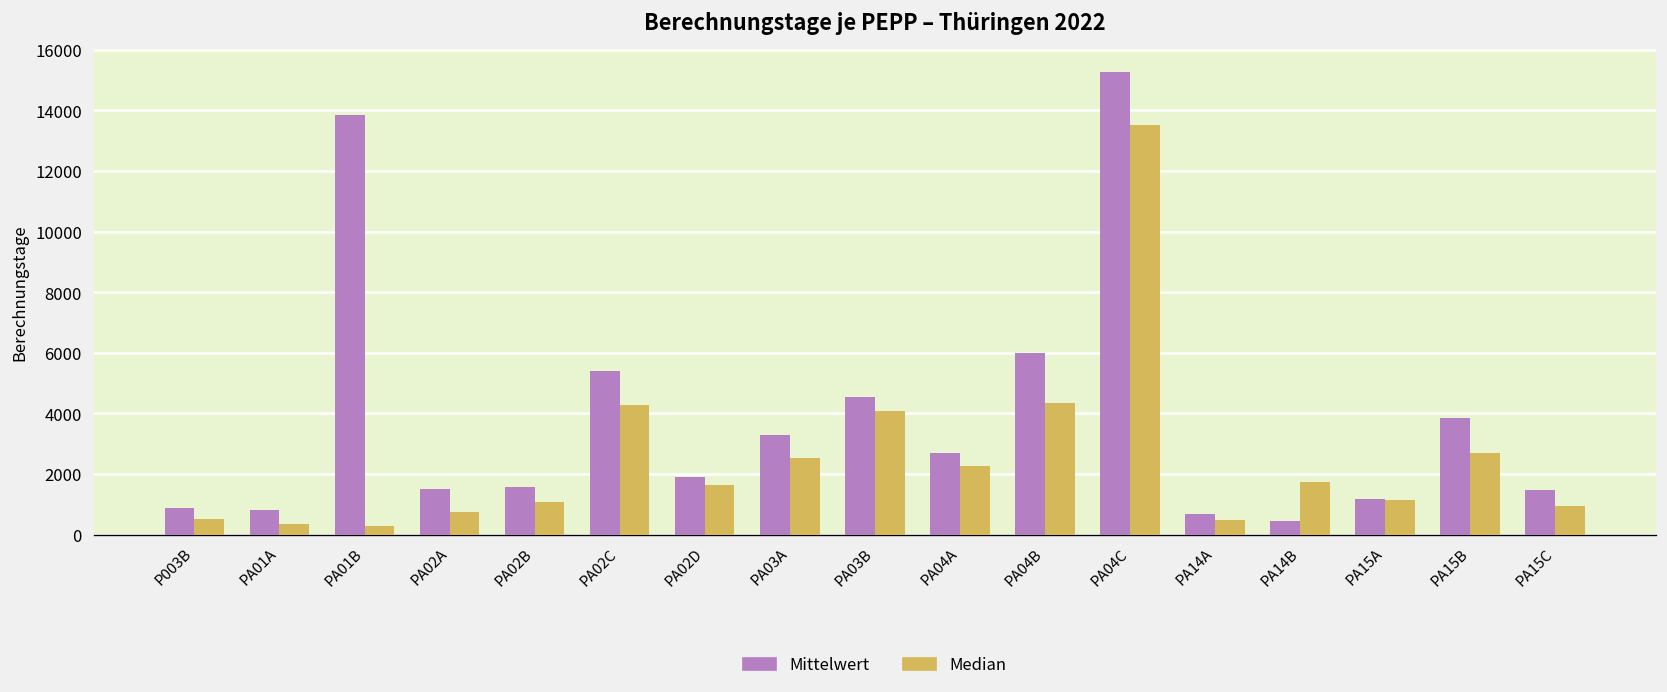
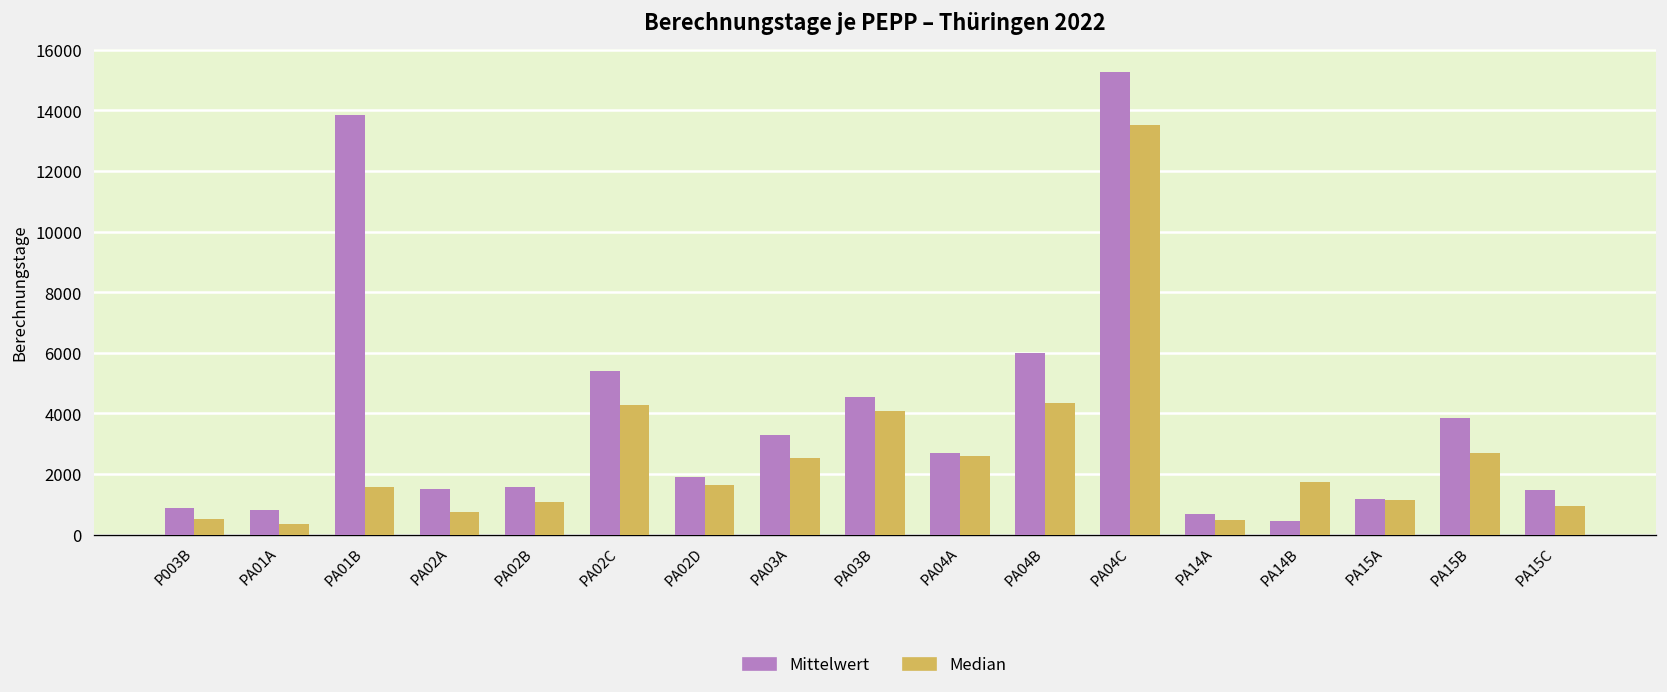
  {
    "Mittelwert": {
      "P003B": 900,
      "PA01A": 800,
      "PA01B": 13800,
      "PA02A": 1500,
      "PA02B": 1600,
      "PA02C": 5400,
      "PA02D": 1900,
      "PA03A": 3300,
      "PA03B": 4600,
      "PA04A": 2700,
      "PA04B": 6000,
      "PA04C": 15300,
      "PA14A": 700,
      "PA14B": 500,
      "PA15A": 1200,
      "PA15B": 3800,
      "PA15C": 1500
    },
    "Median": {
      "P003B": 500,
      "PA01A": 400,
-     "PA01B": 300,
+     "PA01B": 1600,
      "PA02A": 700,
      "PA02B": 1100,
      "PA02C": 4300,
      "PA02D": 1700,
      "PA03A": 2500,
      "PA03B": 4100,
-     "PA04A": 2300,
+     "PA04A": 2600,
      "PA04B": 4300,
      "PA04C": 13500,
      "PA14A": 500,
      "PA14B": 1700,
      "PA15A": 1100,
      "PA15B": 2700,
      "PA15C": 1000
    }
  }
